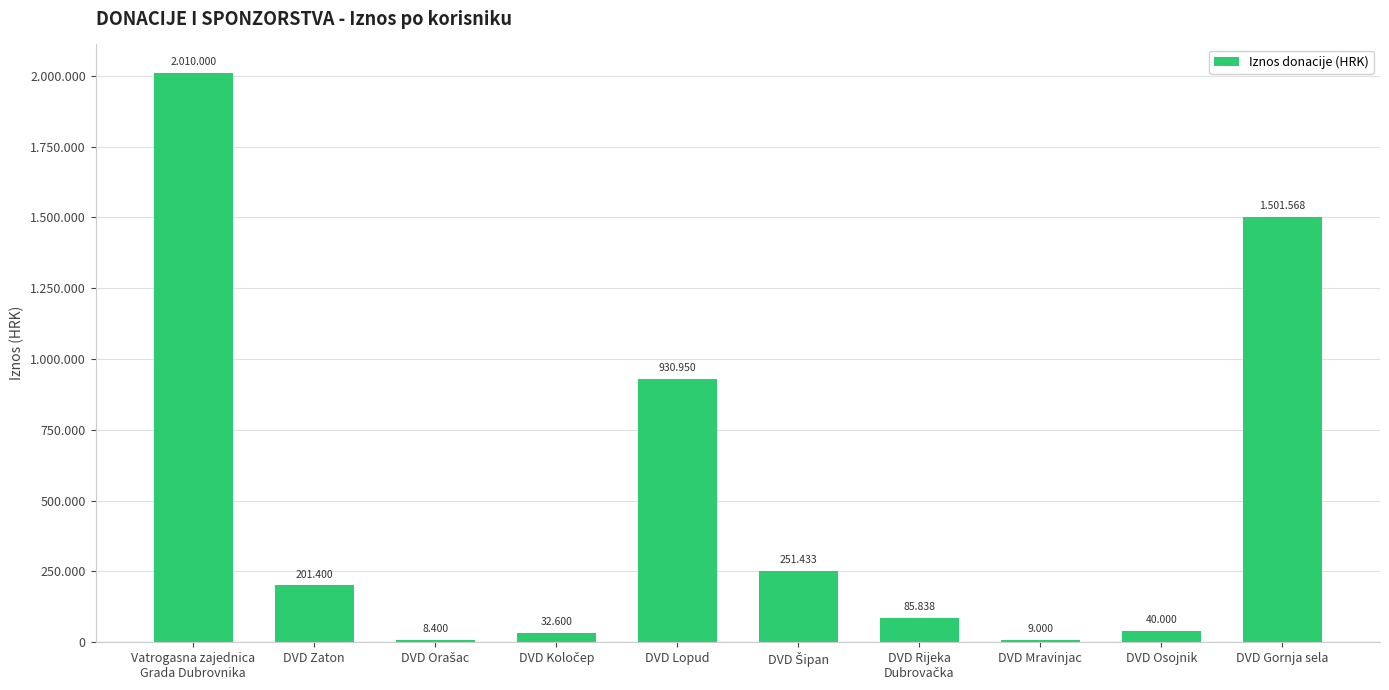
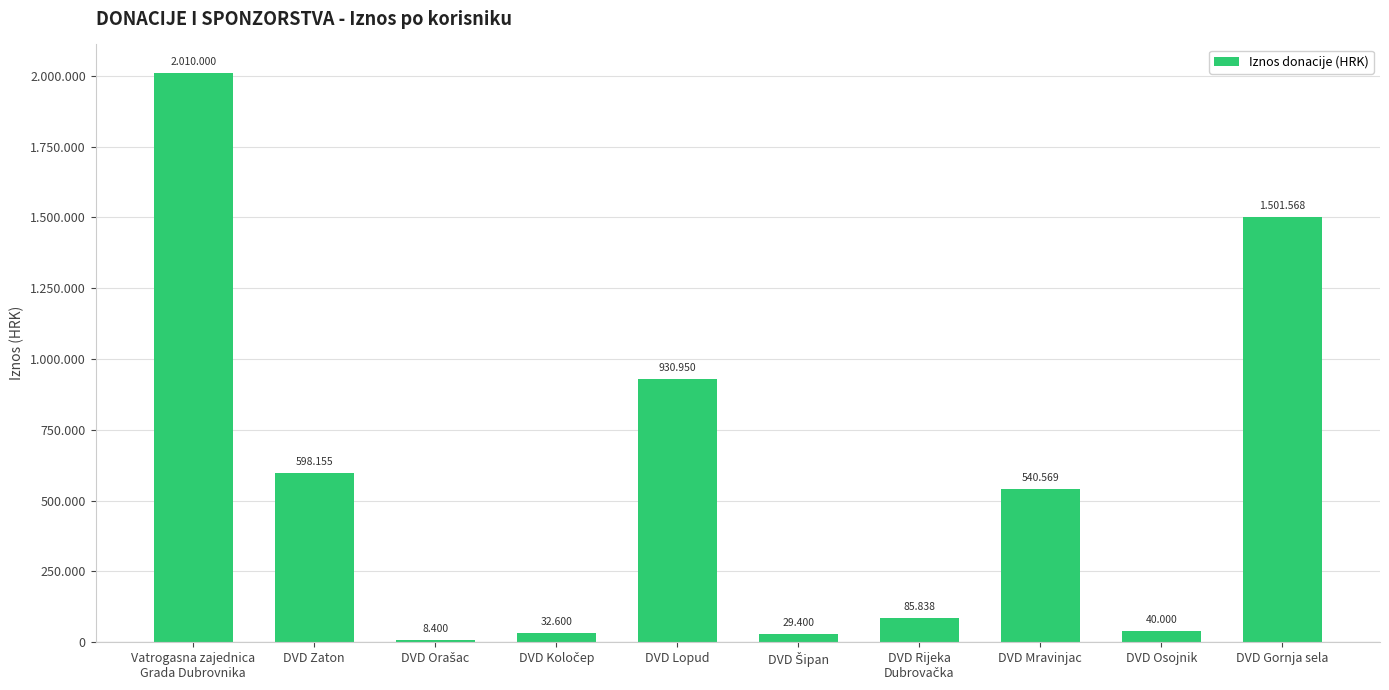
  {
-   "DVD Zaton": 201.400,
-   "DVD Šipan": 251.433,
-   "DVD Mravinjac": 9.000
+   "DVD Zaton": 598.155,
+   "DVD Šipan": 29.400,
+   "DVD Mravinjac": 540.569
  }
